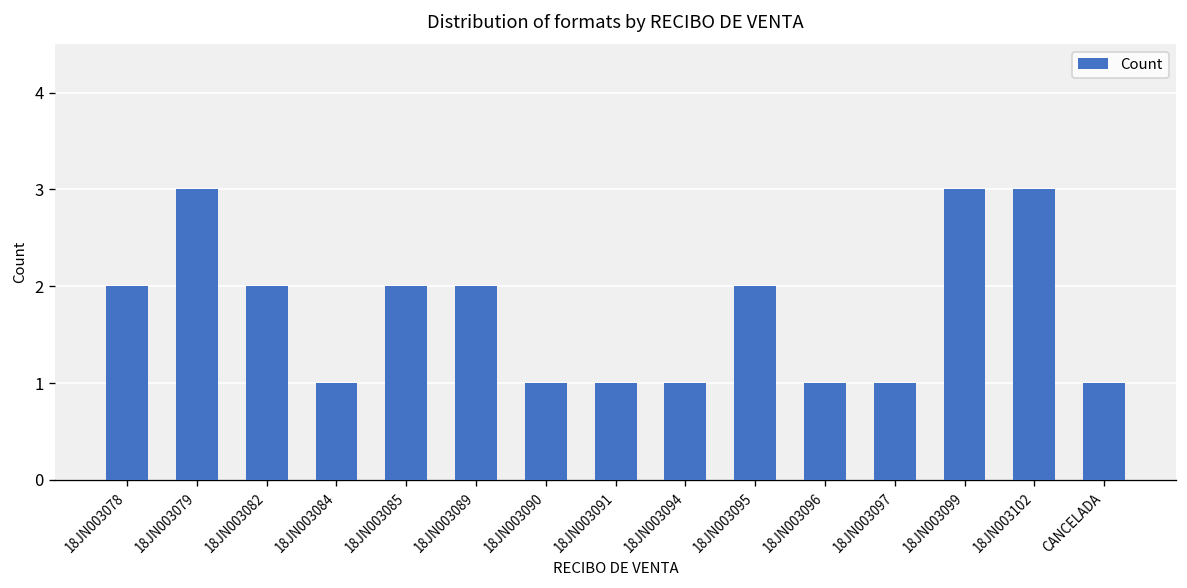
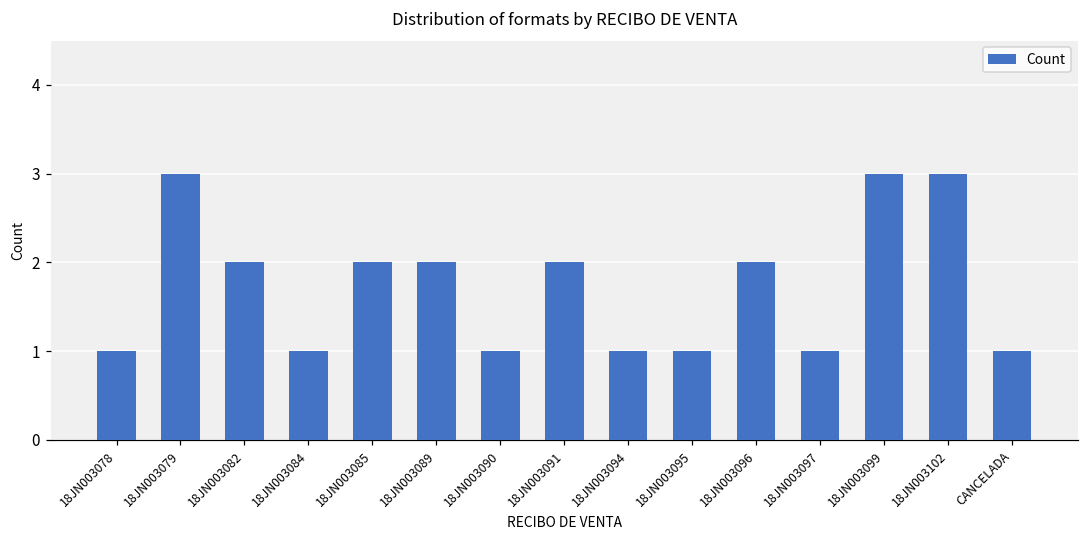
  {
-   "18JN003078": 2,
+   "18JN003078": 1,
    "18JN003079": 3,
    "18JN003082": 2,
    "18JN003084": 1,
    "18JN003085": 2,
    "18JN003089": 2,
    "18JN003090": 1,
-   "18JN003091": 1,
+   "18JN003091": 2,
    "18JN003094": 1,
-   "18JN003095": 2,
-   "18JN003096": 1,
+   "18JN003095": 1,
+   "18JN003096": 2,
    "18JN003097": 1,
    "18JN003099": 3,
    "18JN003102": 3,
    "CANCELADA": 1
  }
